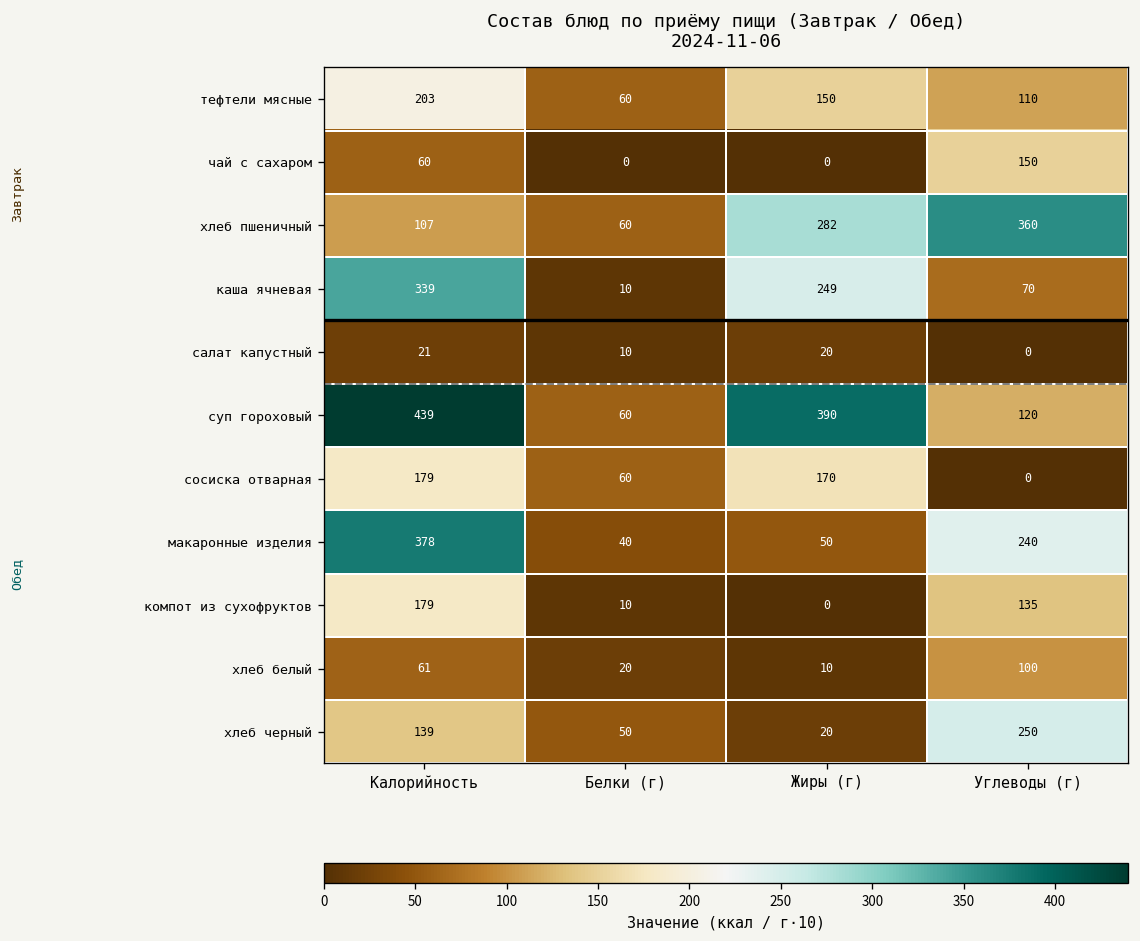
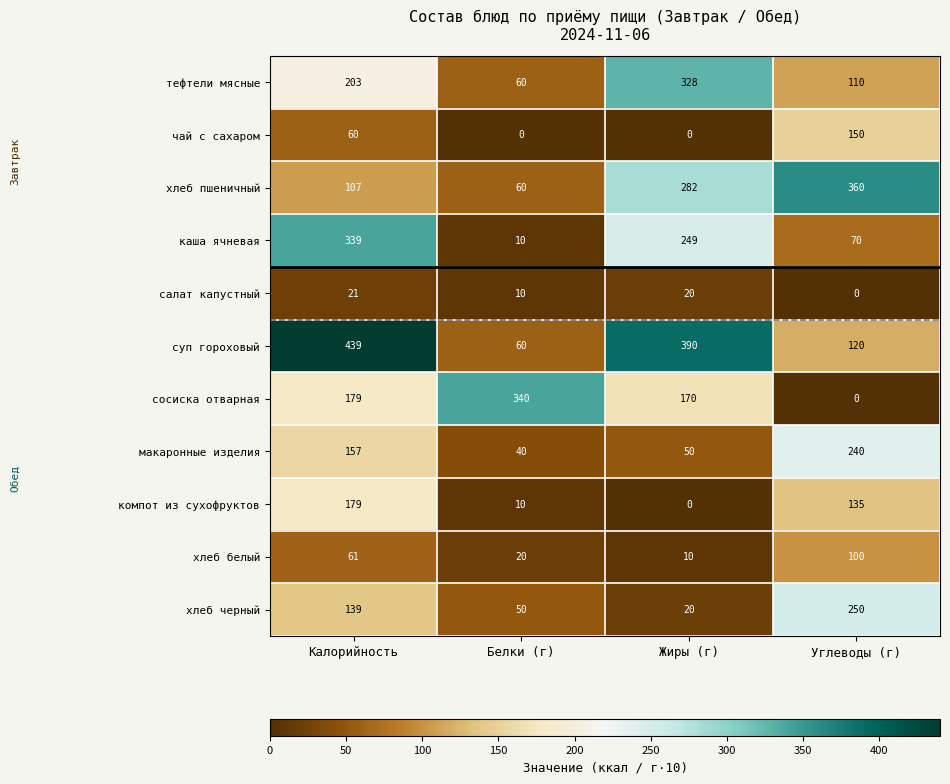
  {
    "тефтели мясные": {
      "Калорийность": 203,
      "Белки (г)": 60,
-     "Жиры (г)": 150,
+     "Жиры (г)": 328,
      "Углеводы (г)": 110
    },
    "чай с сахаром": {
      "Калорийность": 60,
      "Белки (г)": 0,
      "Жиры (г)": 0,
      "Углеводы (г)": 150
    },
    "хлеб пшеничный": {
      "Калорийность": 107,
      "Белки (г)": 60,
      "Жиры (г)": 282,
      "Углеводы (г)": 360
    },
    "каша ячневая": {
      "Калорийность": 339,
      "Белки (г)": 10,
      "Жиры (г)": 249,
      "Углеводы (г)": 70
    },
    "салат капустный": {
      "Калорийность": 21,
      "Белки (г)": 10,
      "Жиры (г)": 20,
      "Углеводы (г)": 0
    },
    "суп гороховый": {
      "Калорийность": 439,
      "Белки (г)": 60,
      "Жиры (г)": 390,
      "Углеводы (г)": 120
    },
    "сосиска отварная": {
      "Калорийность": 179,
-     "Белки (г)": 60,
+     "Белки (г)": 340,
      "Жиры (г)": 170,
      "Углеводы (г)": 0
    },
    "макаронные изделия": {
-     "Калорийность": 378,
+     "Калорийность": 157,
      "Белки (г)": 40,
      "Жиры (г)": 50,
      "Углеводы (г)": 240
    },
    "компот из сухофруктов": {
      "Калорийность": 179,
      "Белки (г)": 10,
      "Жиры (г)": 0,
      "Углеводы (г)": 135
    },
    "хлеб белый": {
      "Калорийность": 61,
      "Белки (г)": 20,
      "Жиры (г)": 10,
      "Углеводы (г)": 100
    },
    "хлеб черный": {
      "Калорийность": 139,
      "Белки (г)": 50,
      "Жиры (г)": 20,
      "Углеводы (г)": 250
    }
  }
